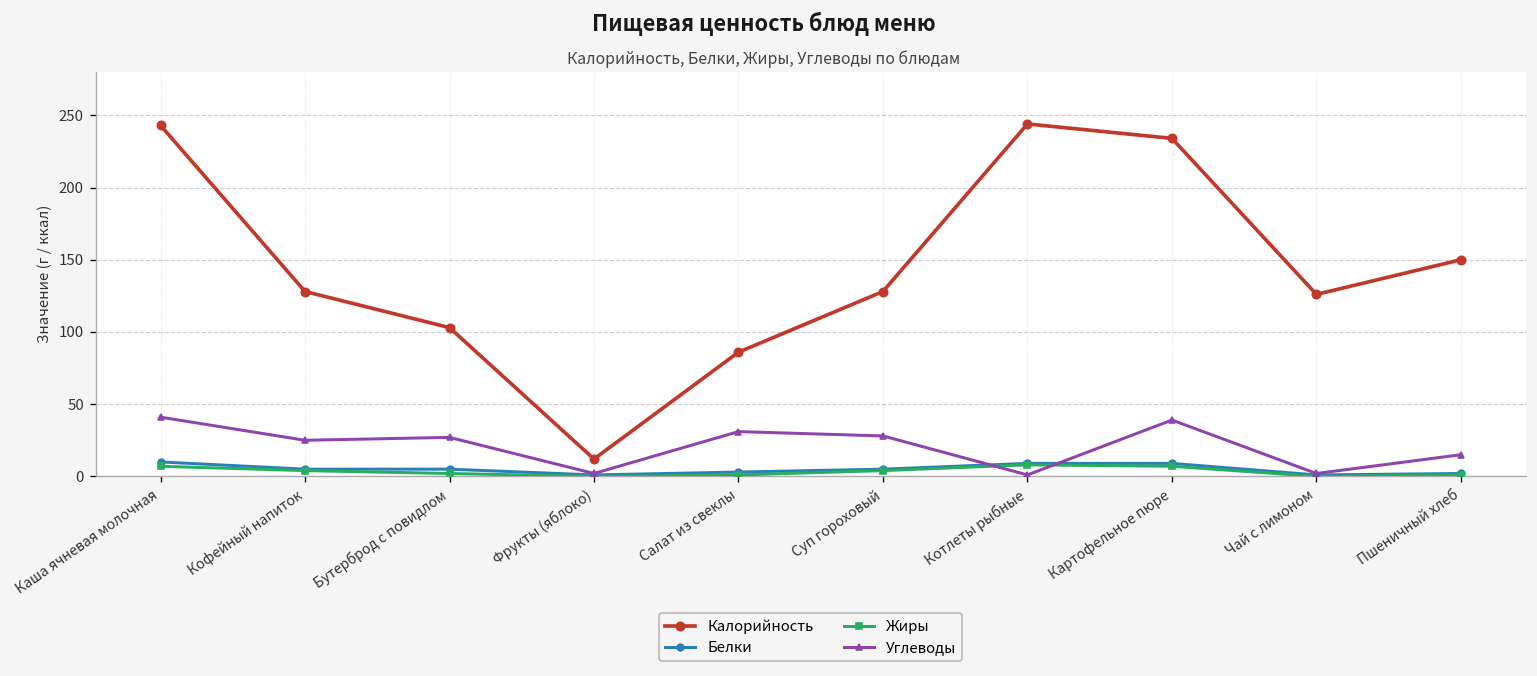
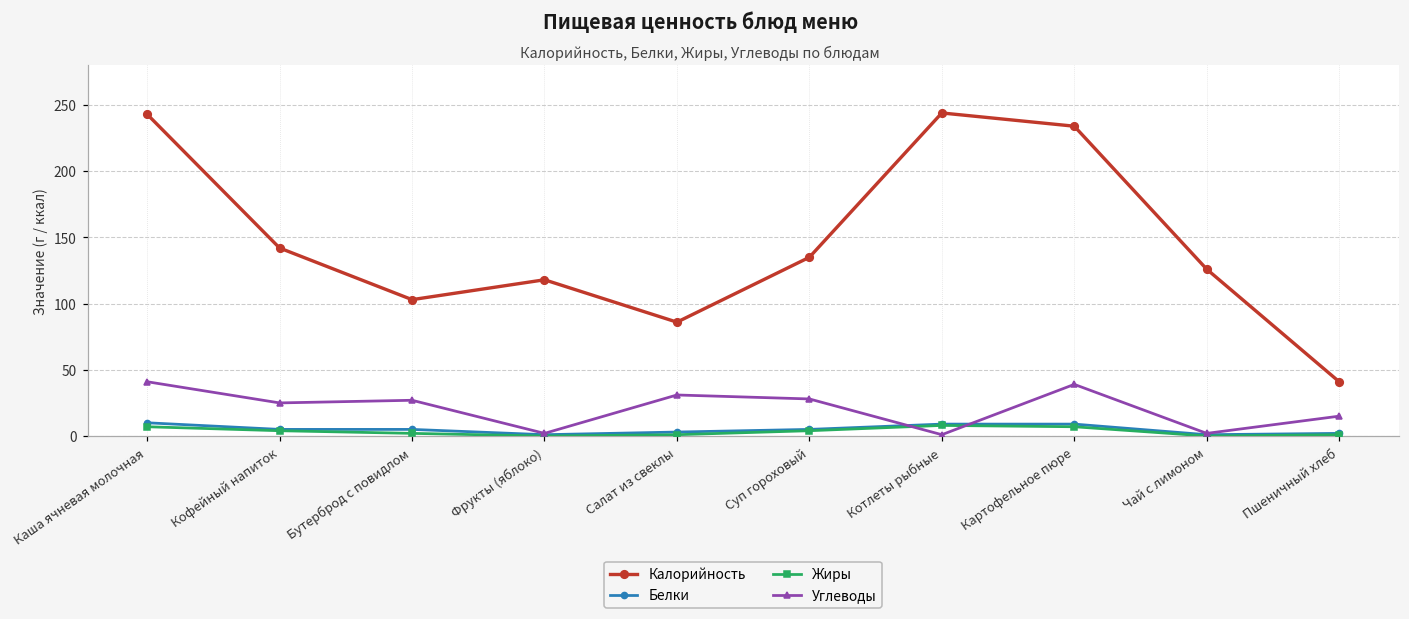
  {
    "Калорийность": {
      "Каша ячневая молочная": 243,
-     "Кофейный напиток": 128,
+     "Кофейный напиток": 142,
      "Бутерброд с повидлом": 103,
-     "Фрукты (яблоко)": 12,
+     "Фрукты (яблоко)": 118,
      "Салат из свеклы": 86,
-     "Суп гороховый": 128,
+     "Суп гороховый": 135,
      "Котлеты рыбные": 244,
      "Картофельное пюре": 234,
      "Чай с лимоном": 126,
-     "Пшеничный хлеб": 150
+     "Пшеничный хлеб": 41
    },
    "Белки": {
      "Каша ячневая молочная": 10,
      "Бутерброд с повидлом": 5
    },
    "Жиры": {
      "Каша ячневая молочная": 7,
      "Бутерброд с повидлом": 2
    },
    "Углеводы": {
      "Каша ячневая молочная": 41,
      "Кофейный напиток": 25,
      "Бутерброд с повидлом": 27,
      "Салат из свеклы": 31,
      "Суп гороховый": 28,
      "Котлеты рыбные": 1,
      "Картофельное пюре": 39,
      "Пшеничный хлеб": 15
    }
  }
